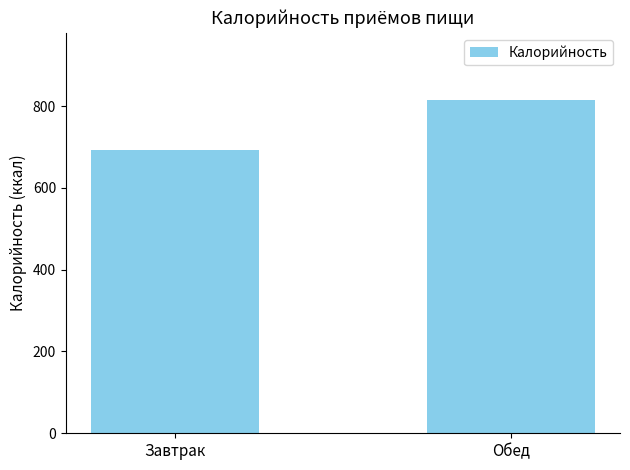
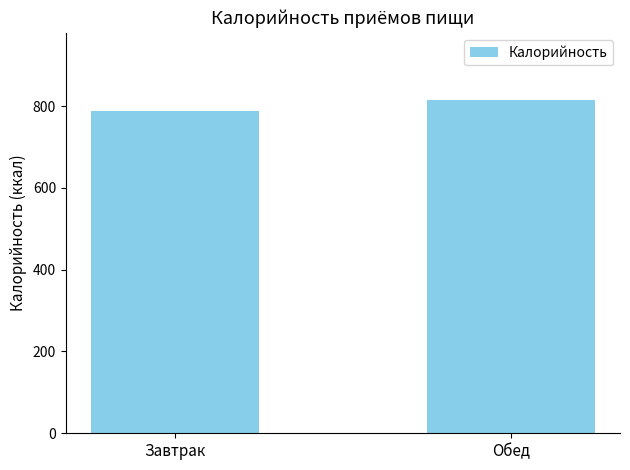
  {
-   "Завтрак": 690,
+   "Завтрак": 790,
    "Обед": 820
  }
